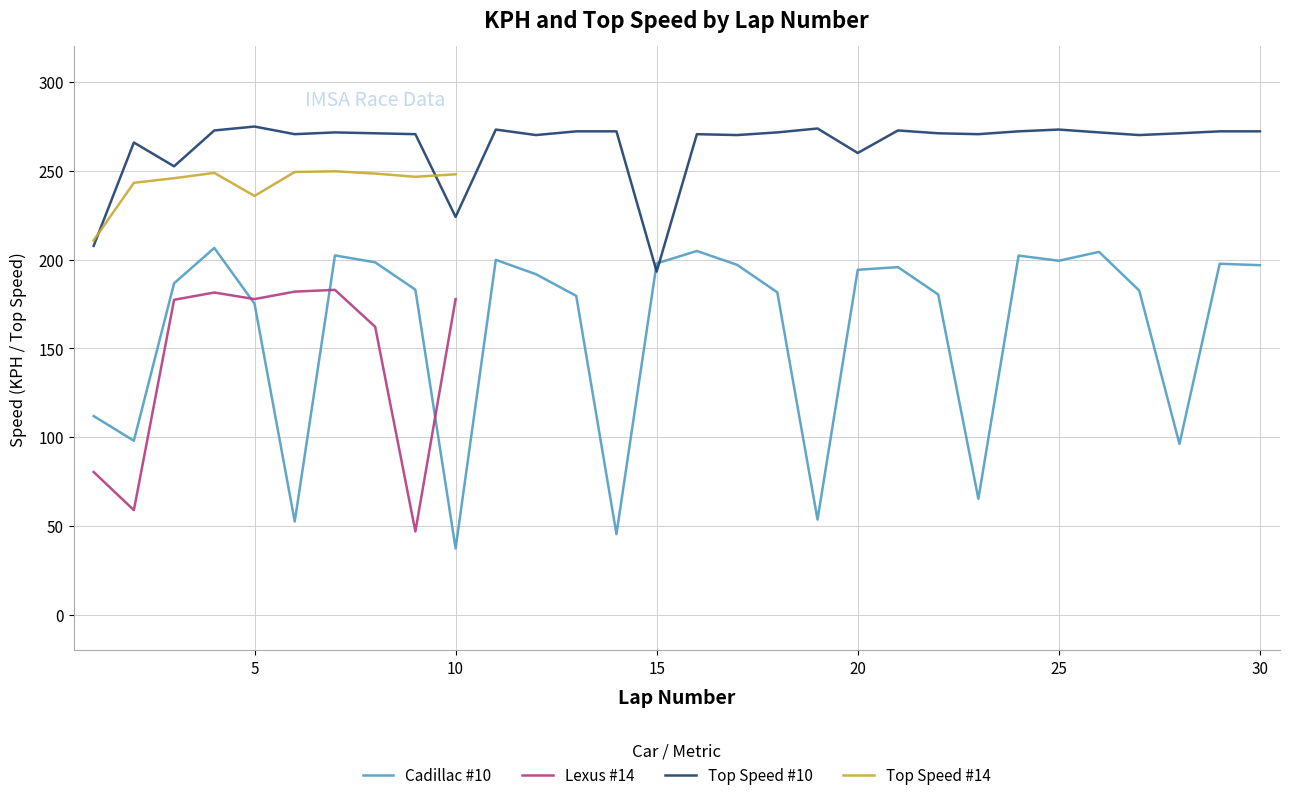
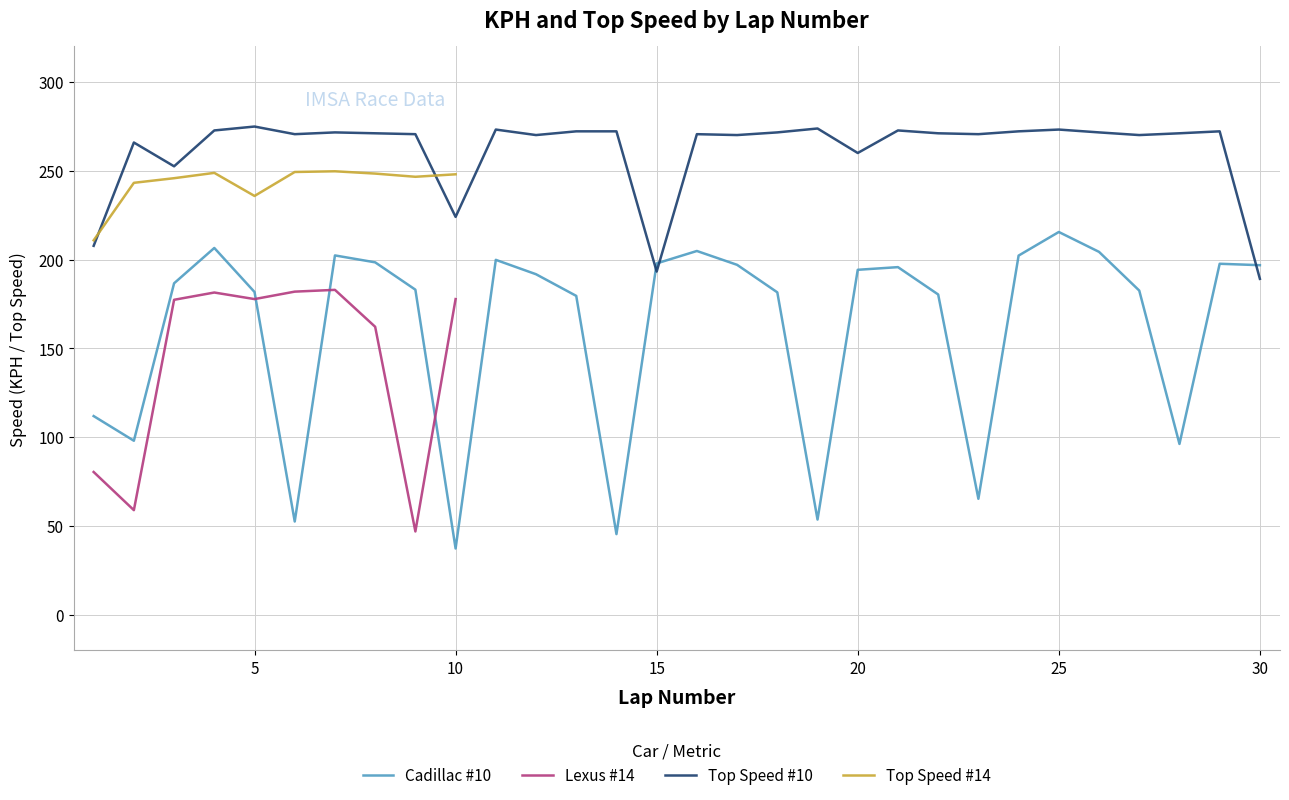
  {
    "Cadillac #10": {
-     "5": 175,
+     "5": 182,
      "10": 37,
      "15": 198,
      "20": 194,
-     "25": 199,
+     "25": 216,
      "30": 197
    },
    "Lexus #14": {
      "5": 178,
      "10": 178
    },
    "Top Speed #10": {
      "5": 275,
      "10": 224,
      "15": 193,
      "20": 260,
      "25": 273,
-     "30": 272
+     "30": 189
    },
    "Top Speed #14": {
      "5": 236,
      "10": 248
    }
  }
